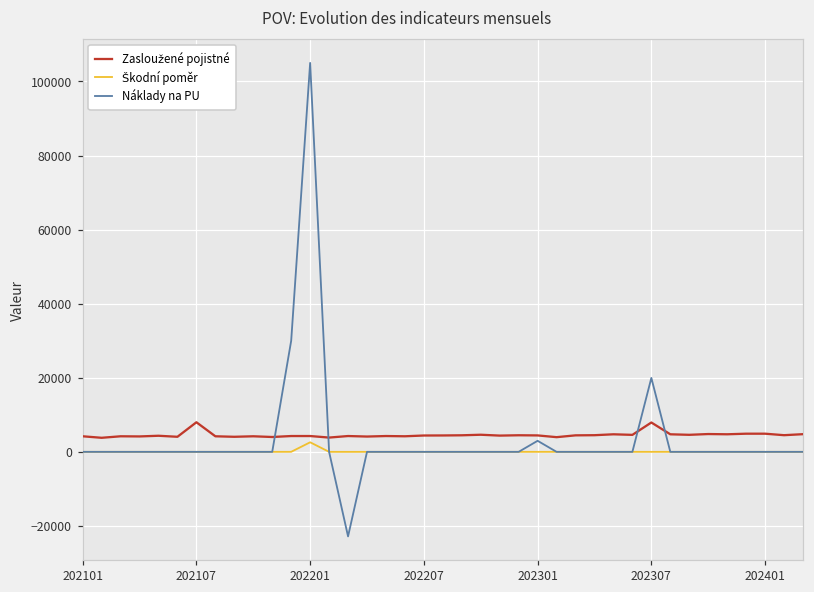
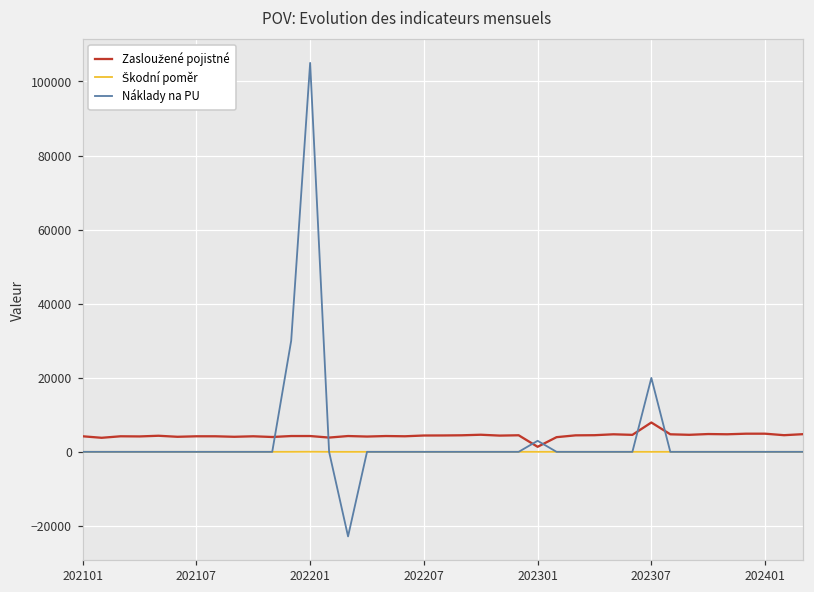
  {
    "Zasloužené pojistné": {
      "202101": 4000,
-     "202107": 8000,
+     "202107": 4000,
      "202201": 4000,
      "202207": 4000,
-     "202301": 4000,
+     "202301": 1000,
      "202307": 8000,
      "202401": 5000
    },
    "Škodní poměr": {
-     "202201": 3000,
+     "202201": 0,
      "202301": 0,
      "202307": 0
    },
    "Náklady na PU": {
      "202201": 105000,
      "202301": 3000,
      "202307": 20000
    }
  }
